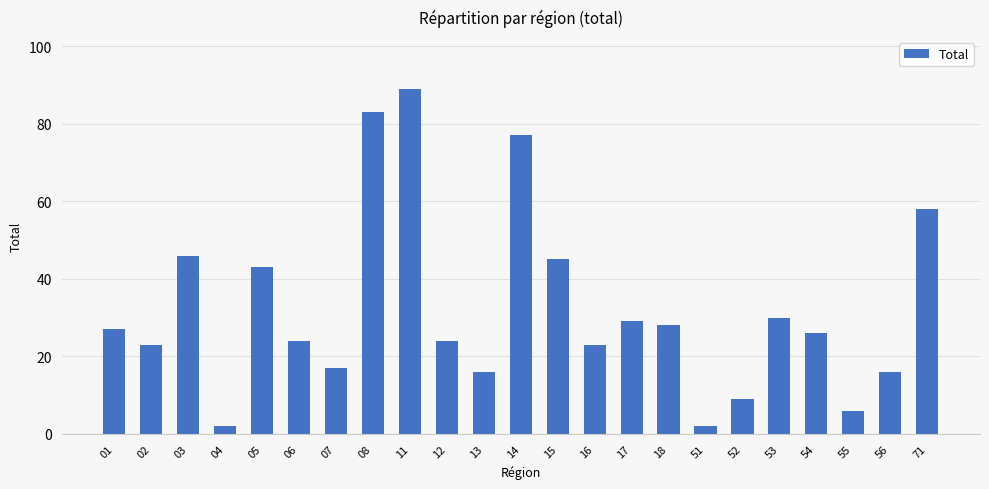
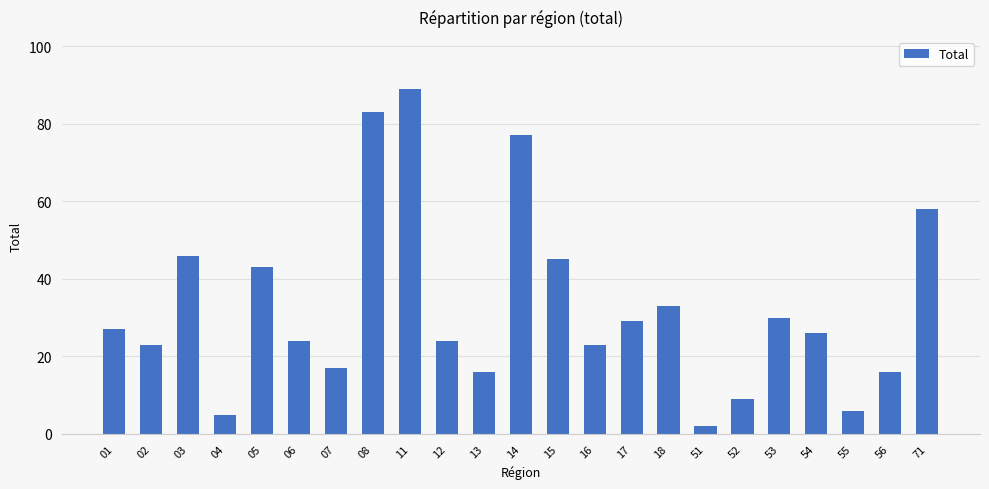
  {
    "01": 27,
    "02": 23,
    "03": 46,
-   "04": 2,
+   "04": 5,
    "05": 43,
    "06": 24,
    "07": 17,
    "08": 83,
    "11": 89,
    "12": 24,
    "13": 16,
    "14": 77,
    "15": 45,
    "16": 23,
    "17": 29,
-   "18": 28,
+   "18": 33,
    "51": 2,
    "52": 9,
    "53": 30,
    "54": 26,
    "55": 6,
    "56": 16,
    "71": 58
  }
